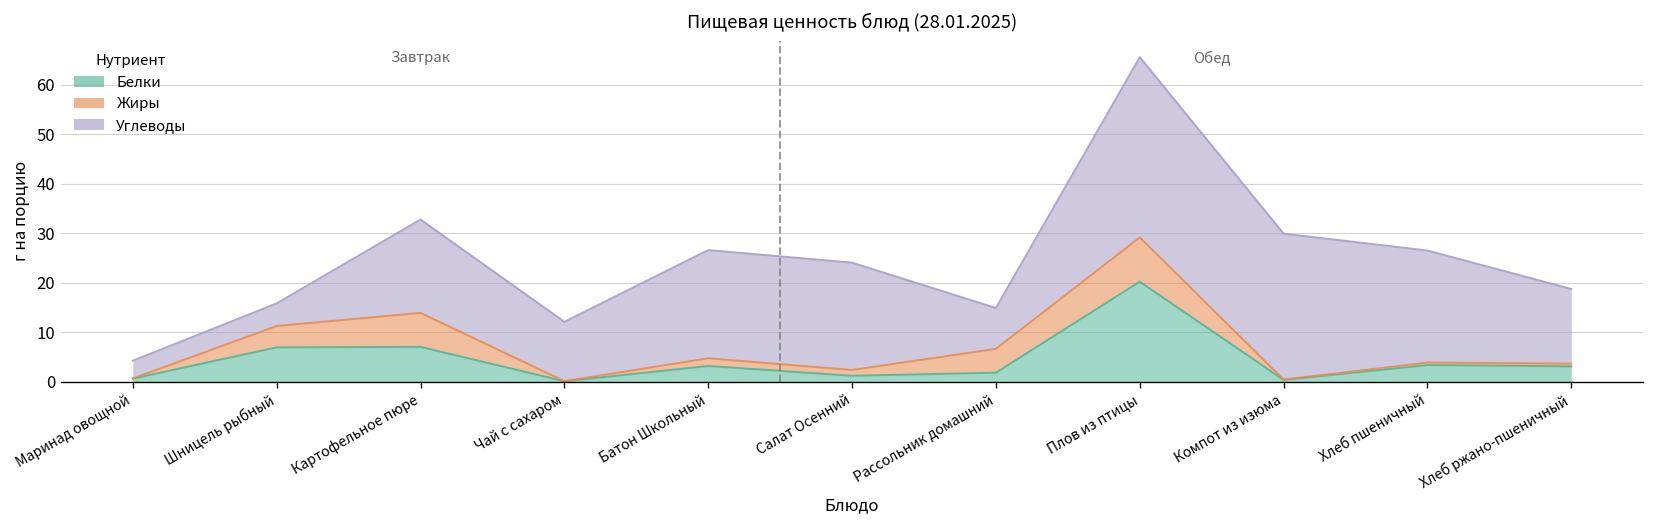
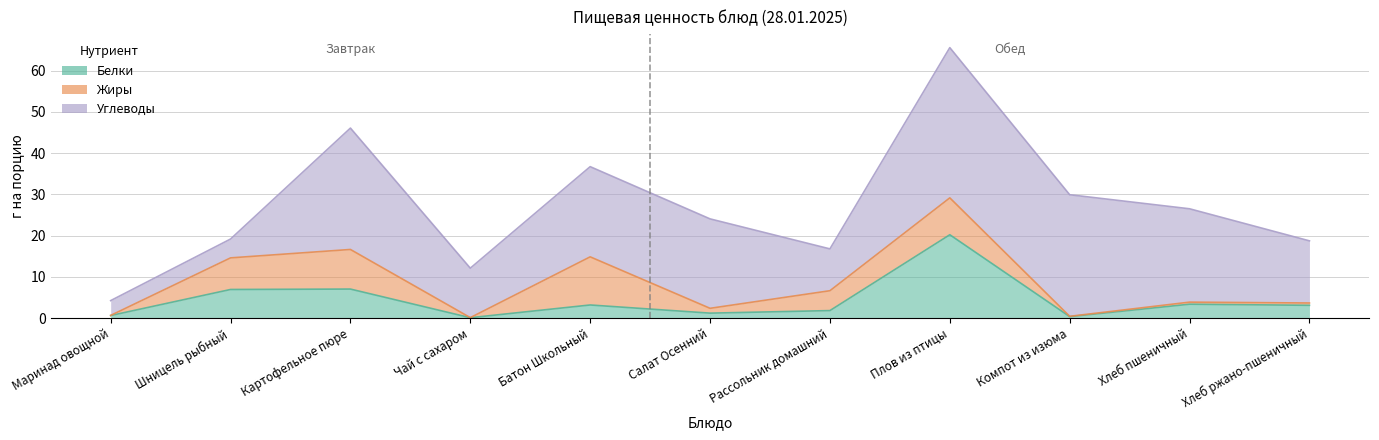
  {
    "Белки": {
      "Шницель рыбный": 7,
      "Картофельное пюре": 7,
      "Батон Школьный": 3,
      "Салат Осенний": 1,
      "Рассольник домашний": 2,
      "Плов из птицы": 20
    },
    "Жиры": {
-     "Шницель рыбный": 4,
-     "Картофельное пюре": 7,
-     "Батон Школьный": 2,
+     "Шницель рыбный": 8,
+     "Картофельное пюре": 10,
+     "Батон Школьный": 12,
      "Салат Осенний": 1,
      "Рассольник домашний": 5,
      "Плов из птицы": 9
    },
    "Углеводы": {
      "Маринад овощной": 4,
      "Шницель рыбный": 5,
-     "Картофельное пюре": 19,
+     "Картофельное пюре": 29,
      "Чай с сахаром": 12,
      "Батон Школьный": 22,
      "Салат Осенний": 22,
-     "Рассольник домашний": 8,
+     "Рассольник домашний": 10,
      "Плов из птицы": 36,
      "Компот из изюма": 30,
      "Хлеб пшеничный": 23,
      "Хлеб ржано-пшеничный": 15
    }
  }
